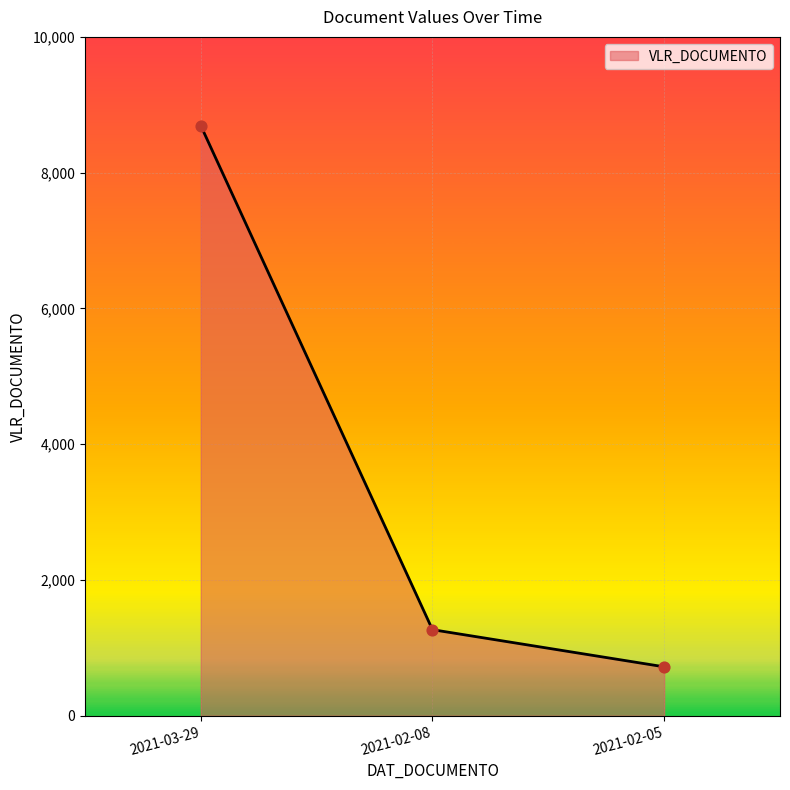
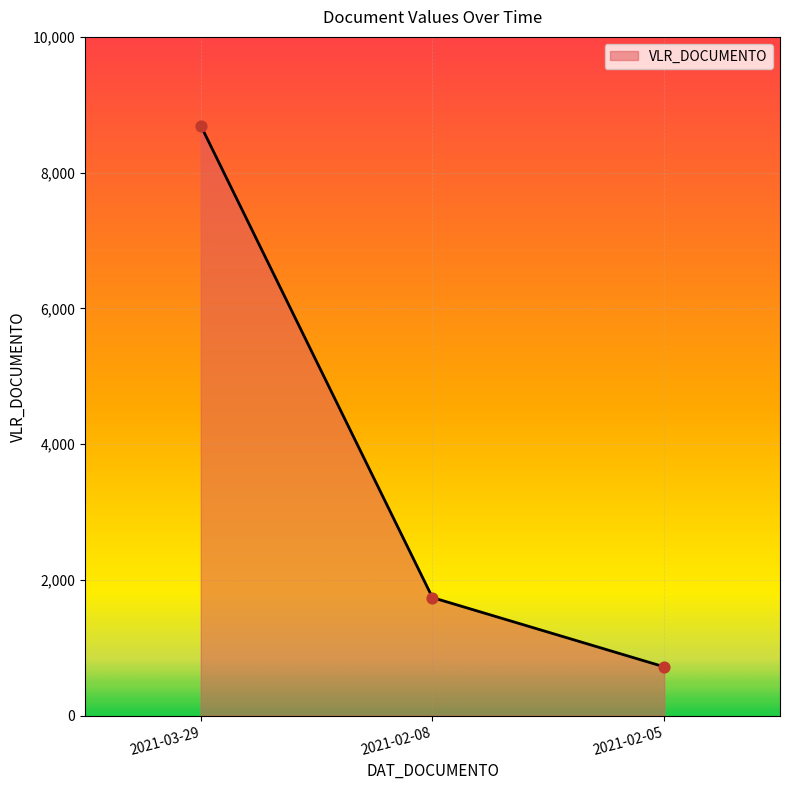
  {
    "2021-03-29": "8,700",
-   "2021-02-08": "1,300",
+   "2021-02-08": "1,700",
    "2021-02-05": "700"
  }
